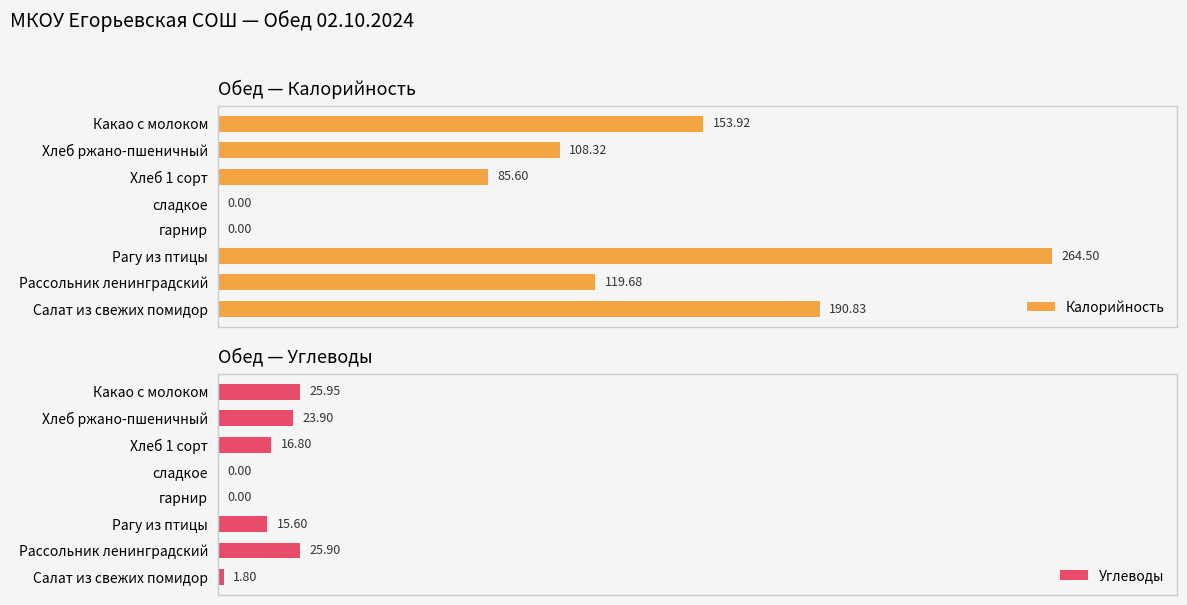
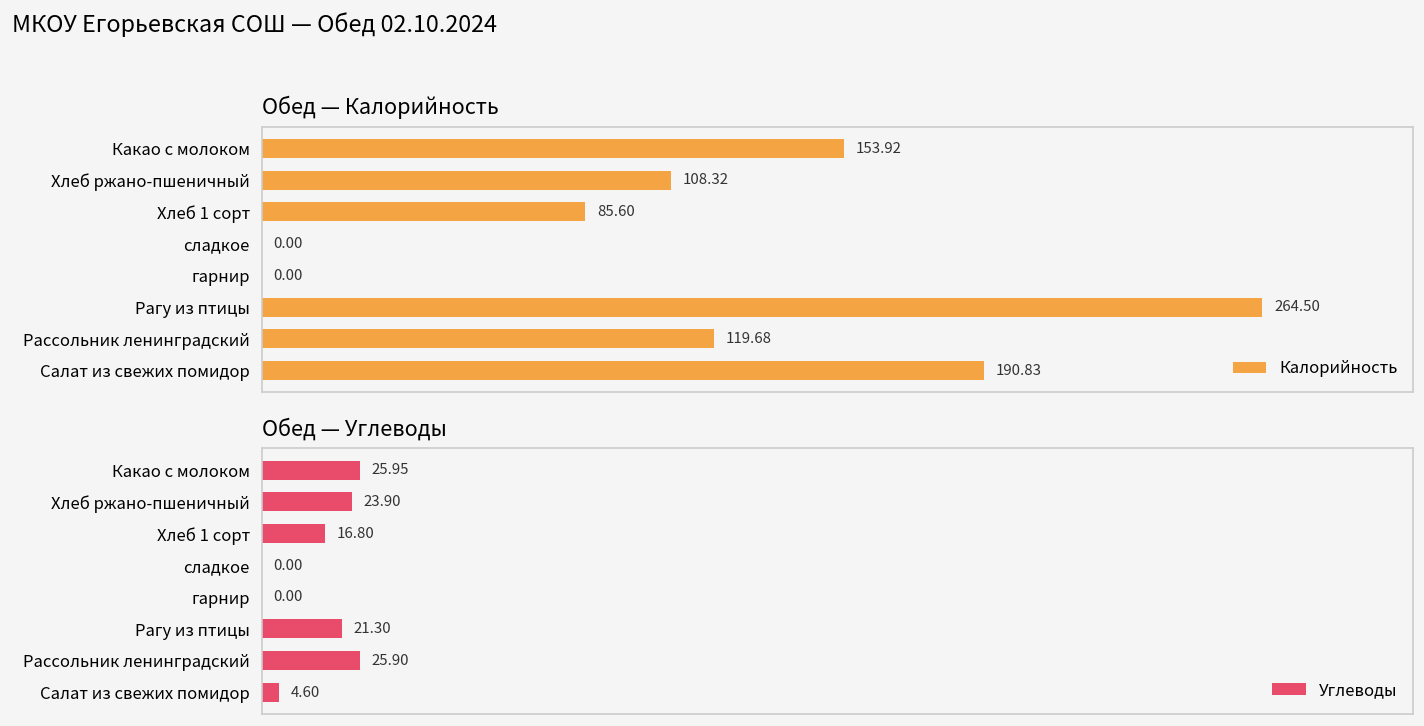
  {
    "Обед — Калорийность": {
      "Какао с молоком": 153.92,
      "Хлеб ржано-пшеничный": 108.32,
      "Хлеб 1 сорт": 85.60,
      "сладкое": 0.00,
      "гарнир": 0.00,
      "Рагу из птицы": 264.50,
      "Рассольник ленинградский": 119.68,
      "Салат из свежих помидор": 190.83
    },
    "Обед — Углеводы": {
      "Какао с молоком": 25.95,
      "Хлеб ржано-пшеничный": 23.90,
      "Хлеб 1 сорт": 16.80,
      "сладкое": 0.00,
      "гарнир": 0.00,
-     "Рагу из птицы": 15.60,
+     "Рагу из птицы": 21.30,
      "Рассольник ленинградский": 25.90,
-     "Салат из свежих помидор": 1.80
+     "Салат из свежих помидор": 4.60
    }
  }
